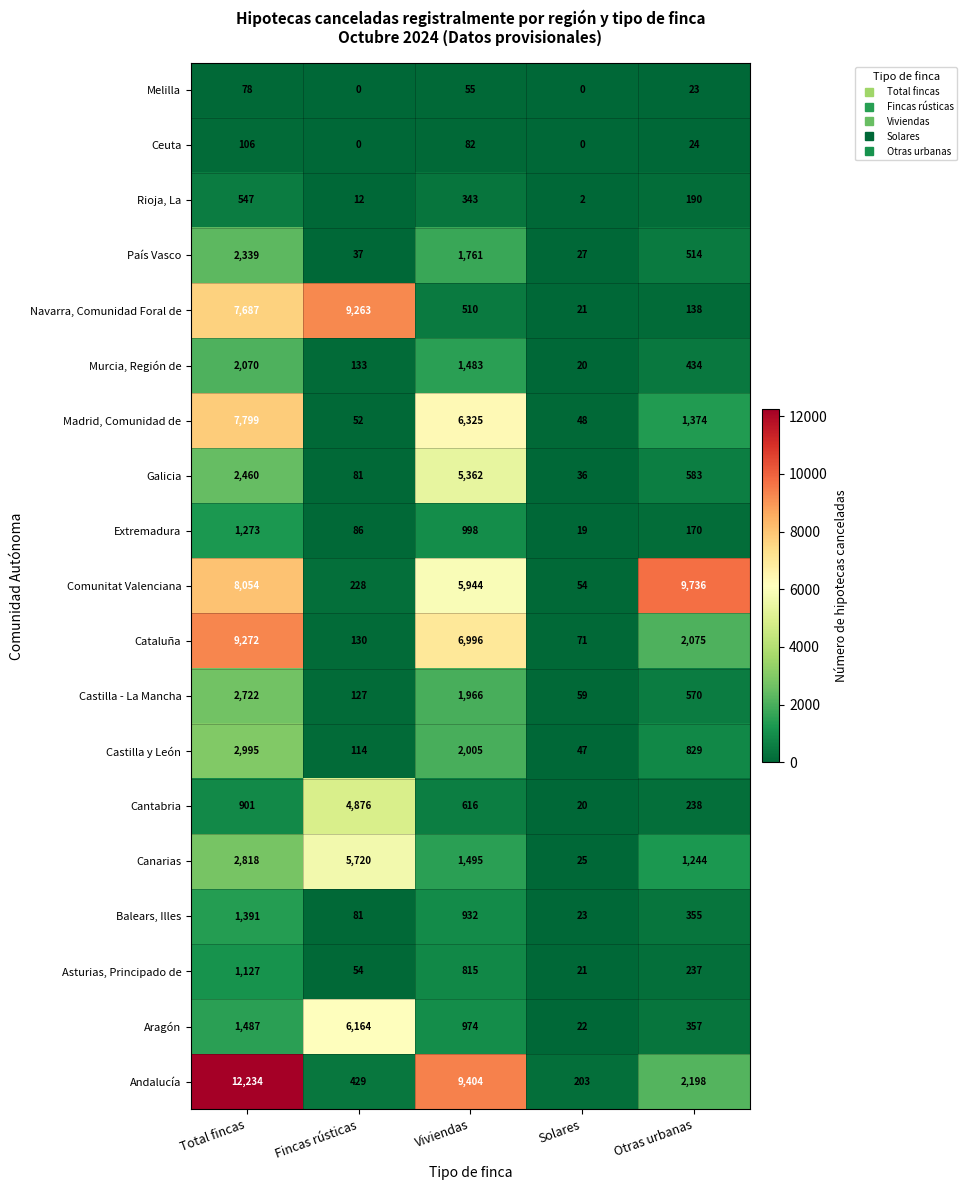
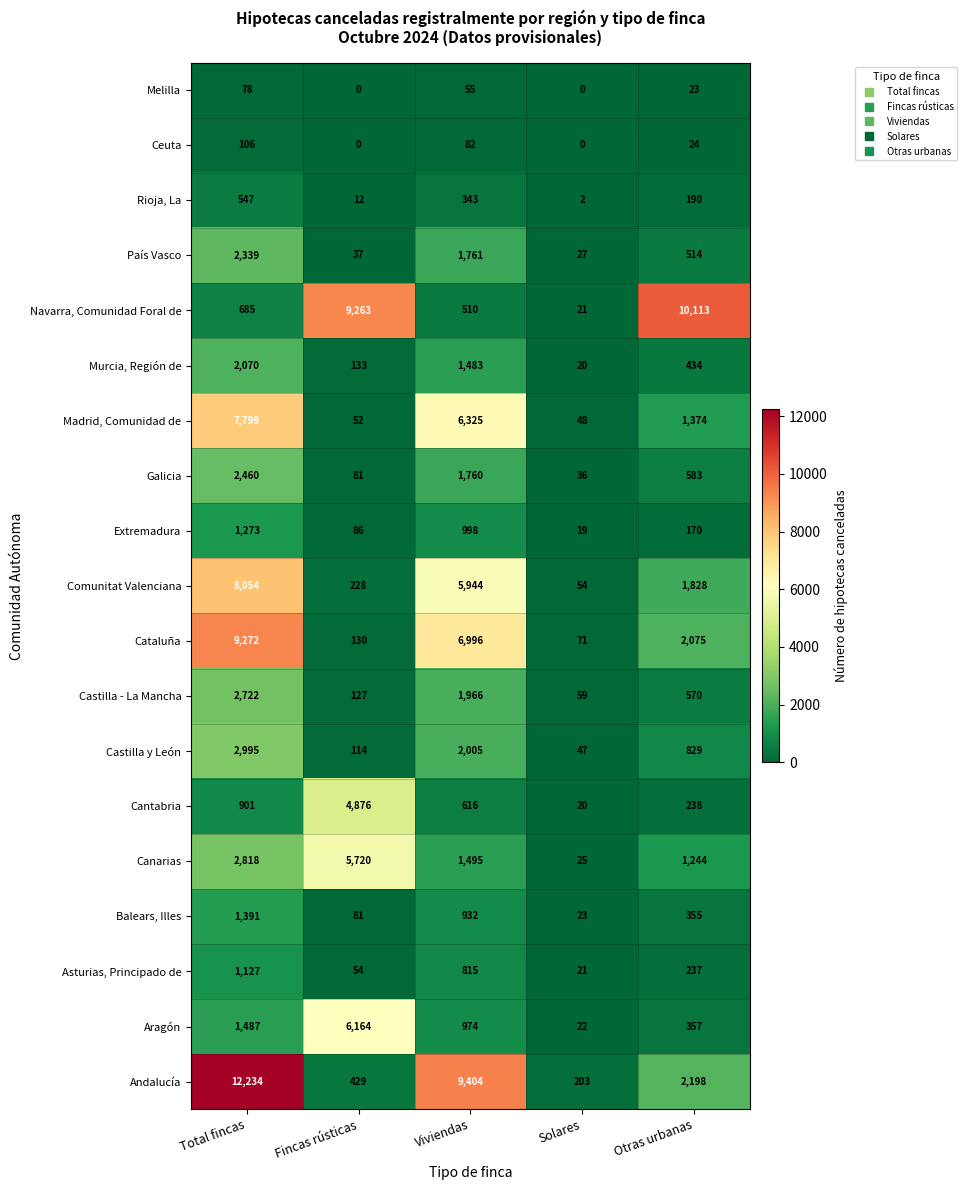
  {
    "Melilla": {
      "Total fincas": "78",
      "Fincas rústicas": "0",
      "Viviendas": "55",
      "Solares": "0",
      "Otras urbanas": "23"
    },
    "Ceuta": {
      "Total fincas": "106",
      "Fincas rústicas": "0",
      "Viviendas": "82",
      "Solares": "0",
      "Otras urbanas": "24"
    },
    "Rioja, La": {
      "Total fincas": "547",
      "Fincas rústicas": "12",
      "Viviendas": "343",
      "Solares": "2",
      "Otras urbanas": "190"
    },
    "País Vasco": {
      "Total fincas": "2,339",
      "Fincas rústicas": "37",
      "Viviendas": "1,761",
      "Solares": "27",
      "Otras urbanas": "514"
    },
    "Navarra, Comunidad Foral de": {
-     "Total fincas": "7,687",
+     "Total fincas": "685",
      "Fincas rústicas": "9,263",
      "Viviendas": "510",
      "Solares": "21",
-     "Otras urbanas": "138"
+     "Otras urbanas": "10,113"
    },
    "Murcia, Región de": {
      "Total fincas": "2,070",
      "Fincas rústicas": "133",
      "Viviendas": "1,483",
      "Solares": "20",
      "Otras urbanas": "434"
    },
    "Madrid, Comunidad de": {
      "Total fincas": "7,799",
      "Fincas rústicas": "52",
      "Viviendas": "6,325",
      "Solares": "48",
      "Otras urbanas": "1,374"
    },
    "Galicia": {
      "Total fincas": "2,460",
      "Fincas rústicas": "81",
-     "Viviendas": "5,362",
+     "Viviendas": "1,760",
      "Solares": "36",
      "Otras urbanas": "583"
    },
    "Extremadura": {
      "Total fincas": "1,273",
      "Fincas rústicas": "86",
      "Viviendas": "998",
      "Solares": "19",
      "Otras urbanas": "170"
    },
    "Comunitat Valenciana": {
      "Total fincas": "8,054",
      "Fincas rústicas": "228",
      "Viviendas": "5,944",
      "Solares": "54",
-     "Otras urbanas": "9,736"
+     "Otras urbanas": "1,828"
    },
    "Cataluña": {
      "Total fincas": "9,272",
      "Fincas rústicas": "130",
      "Viviendas": "6,996",
      "Solares": "71",
      "Otras urbanas": "2,075"
    },
    "Castilla - La Mancha": {
      "Total fincas": "2,722",
      "Fincas rústicas": "127",
      "Viviendas": "1,966",
      "Solares": "59",
      "Otras urbanas": "570"
    },
    "Castilla y León": {
      "Total fincas": "2,995",
      "Fincas rústicas": "114",
      "Viviendas": "2,005",
      "Solares": "47",
      "Otras urbanas": "829"
    },
    "Cantabria": {
      "Total fincas": "901",
      "Fincas rústicas": "4,876",
      "Viviendas": "616",
      "Solares": "20",
      "Otras urbanas": "238"
    },
    "Canarias": {
      "Total fincas": "2,818",
      "Fincas rústicas": "5,720",
      "Viviendas": "1,495",
      "Solares": "25",
      "Otras urbanas": "1,244"
    },
    "Balears, Illes": {
      "Total fincas": "1,391",
      "Fincas rústicas": "81",
      "Viviendas": "932",
      "Solares": "23",
      "Otras urbanas": "355"
    },
    "Asturias, Principado de": {
      "Total fincas": "1,127",
      "Fincas rústicas": "54",
      "Viviendas": "815",
      "Solares": "21",
      "Otras urbanas": "237"
    },
    "Aragón": {
      "Total fincas": "1,487",
      "Fincas rústicas": "6,164",
      "Viviendas": "974",
      "Solares": "22",
      "Otras urbanas": "357"
    },
    "Andalucía": {
      "Total fincas": "12,234",
      "Fincas rústicas": "429",
      "Viviendas": "9,404",
      "Solares": "203",
      "Otras urbanas": "2,198"
    }
  }
